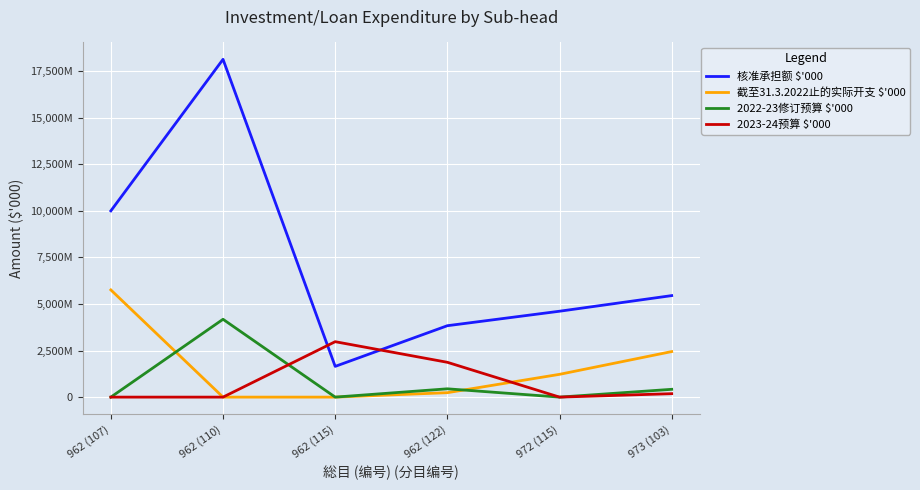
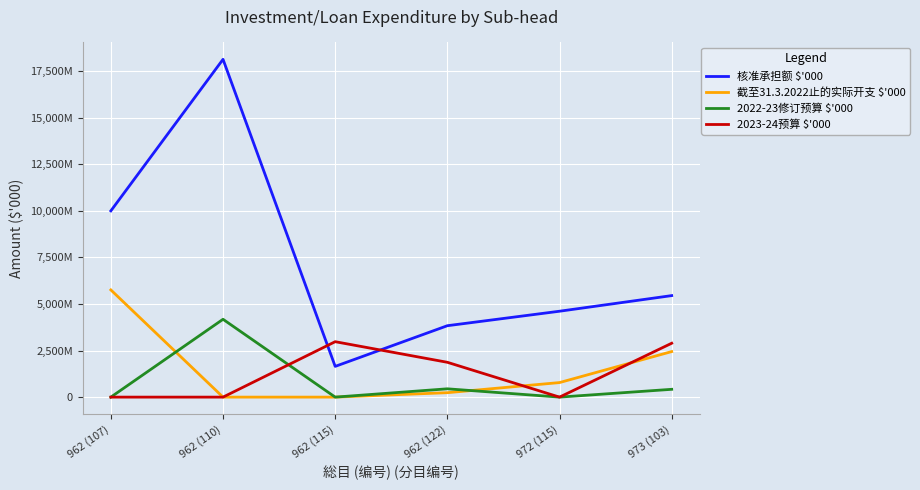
  {
    "核准承担额 $'000": {
      "962 (107)": "10,000,000,000",
      "962 (110)": "18,100,000,000",
      "962 (115)": "1,700,000,000",
      "962 (122)": "3,800,000,000",
      "972 (115)": "4,600,000,000",
      "973 (103)": "5,500,000,000"
    },
    "截至31.3.2022止的实际开支 $'000": {
      "962 (107)": "5,800,000,000",
      "962 (122)": "200,000,000",
-     "972 (115)": "1,200,000,000",
+     "972 (115)": "800,000,000",
      "973 (103)": "2,400,000,000"
    },
    "2022-23修订预算 $'000": {
      "962 (110)": "4,200,000,000",
      "962 (122)": "400,000,000",
      "973 (103)": "400,000,000"
    },
    "2023-24预算 $'000": {
      "962 (115)": "3,000,000,000",
      "962 (122)": "1,900,000,000",
-     "973 (103)": "200,000,000"
+     "973 (103)": "2,900,000,000"
    }
  }
